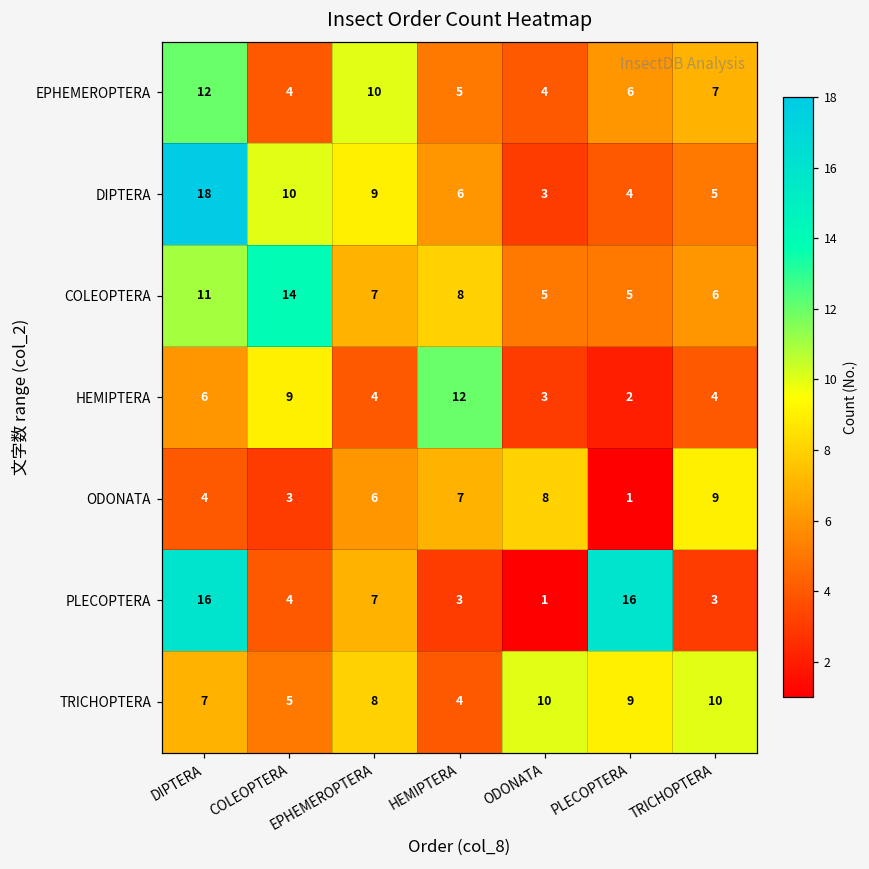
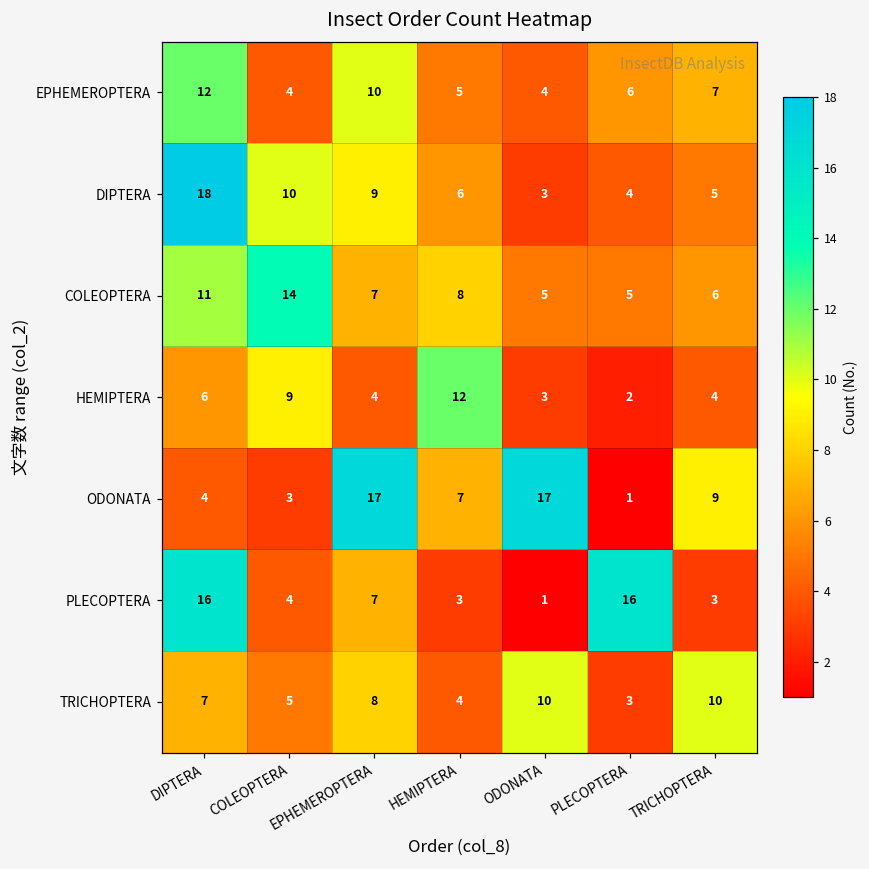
  {
    "EPHEMEROPTERA": {
      "DIPTERA": 12,
      "COLEOPTERA": 4,
      "EPHEMEROPTERA": 10,
      "HEMIPTERA": 5,
      "ODONATA": 4,
      "PLECOPTERA": 6
    },
    "DIPTERA": {
      "DIPTERA": 18,
      "COLEOPTERA": 10,
      "EPHEMEROPTERA": 9,
      "HEMIPTERA": 6,
      "ODONATA": 3,
      "PLECOPTERA": 4,
      "TRICHOPTERA": 5
    },
    "COLEOPTERA": {
      "DIPTERA": 11,
      "COLEOPTERA": 14,
      "EPHEMEROPTERA": 7,
      "HEMIPTERA": 8,
      "ODONATA": 5,
      "PLECOPTERA": 5,
      "TRICHOPTERA": 6
    },
    "HEMIPTERA": {
      "DIPTERA": 6,
      "COLEOPTERA": 9,
      "EPHEMEROPTERA": 4,
      "HEMIPTERA": 12,
      "ODONATA": 3,
      "PLECOPTERA": 2,
      "TRICHOPTERA": 4
    },
    "ODONATA": {
      "DIPTERA": 4,
      "COLEOPTERA": 3,
-     "EPHEMEROPTERA": 6,
+     "EPHEMEROPTERA": 17,
      "HEMIPTERA": 7,
-     "ODONATA": 8,
+     "ODONATA": 17,
      "PLECOPTERA": 1,
      "TRICHOPTERA": 9
    },
    "PLECOPTERA": {
      "DIPTERA": 16,
      "COLEOPTERA": 4,
      "EPHEMEROPTERA": 7,
      "HEMIPTERA": 3,
      "ODONATA": 1,
      "PLECOPTERA": 16,
      "TRICHOPTERA": 3
    },
    "TRICHOPTERA": {
      "DIPTERA": 7,
      "COLEOPTERA": 5,
      "EPHEMEROPTERA": 8,
      "HEMIPTERA": 4,
      "ODONATA": 10,
-     "PLECOPTERA": 9,
+     "PLECOPTERA": 3,
      "TRICHOPTERA": 10
    }
  }
